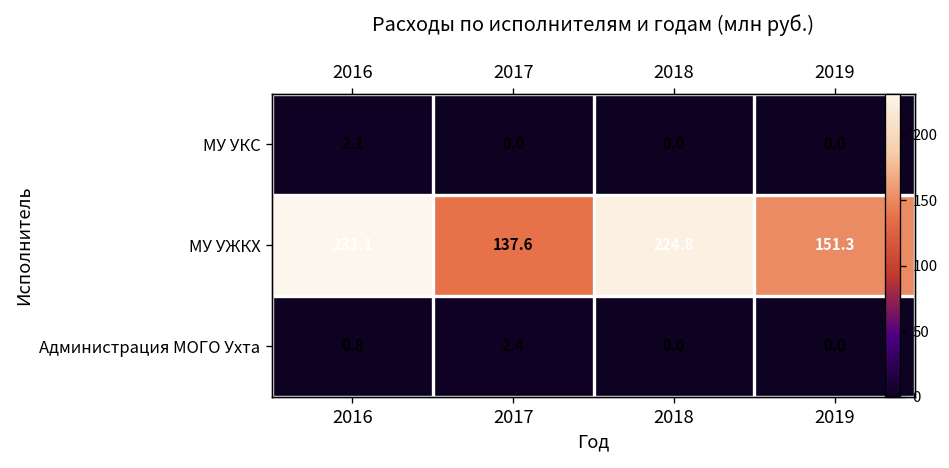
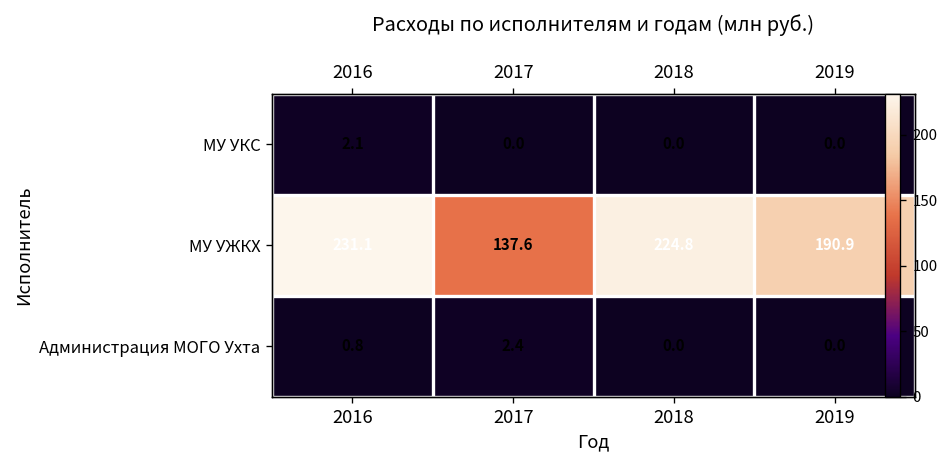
  {
    "МУ УЖКХ": {
      "2017": 137.6,
-     "2019": 151.3
+     "2019": 190.9
    }
  }
